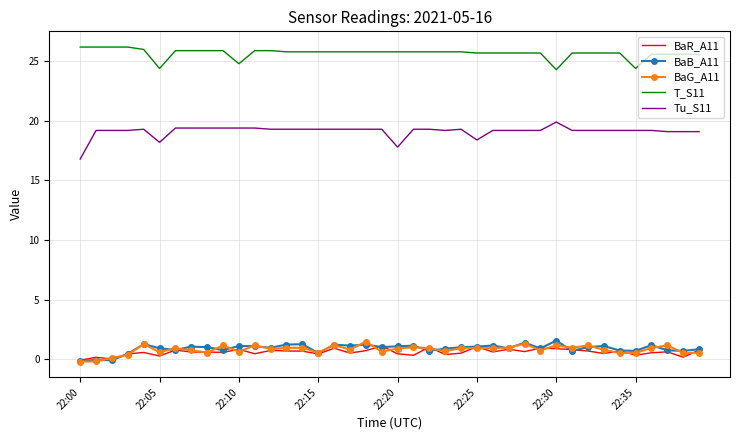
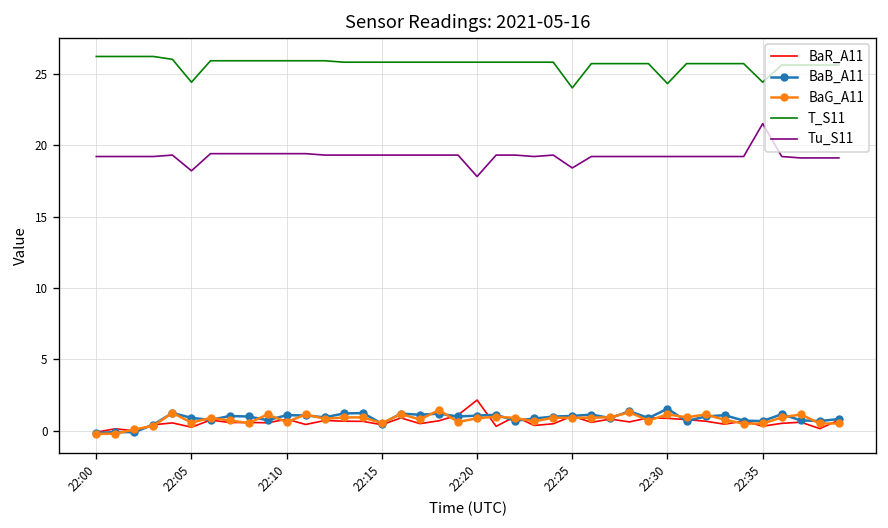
  {
    "BaR_A11": {
      "22:05": 0.3,
-     "22:20": 0.4,
+     "22:20": 2.2,
      "22:30": 0.9
    },
    "BaB_A11": {
      "22:05": 0.9,
      "22:10": 1.1,
      "22:30": 1.6
    },
    "BaG_A11": {
      "22:05": 0.6,
      "22:30": 1.2
    },
    "T_S11": {
      "22:00": 26.2,
      "22:05": 24.4,
-     "22:10": 24.8,
+     "22:10": 25.9,
      "22:15": 25.8,
      "22:20": 25.8,
-     "22:25": 25.7,
+     "22:25": 24.0,
      "22:30": 24.3,
      "22:35": 24.4
    },
    "Tu_S11": {
-     "22:00": 16.8,
+     "22:00": 19.2,
      "22:05": 18.2,
      "22:10": 19.4,
      "22:15": 19.3,
      "22:20": 17.8,
      "22:25": 18.4,
-     "22:30": 19.9,
-     "22:35": 19.2
+     "22:30": 19.2,
+     "22:35": 21.5
    }
  }
